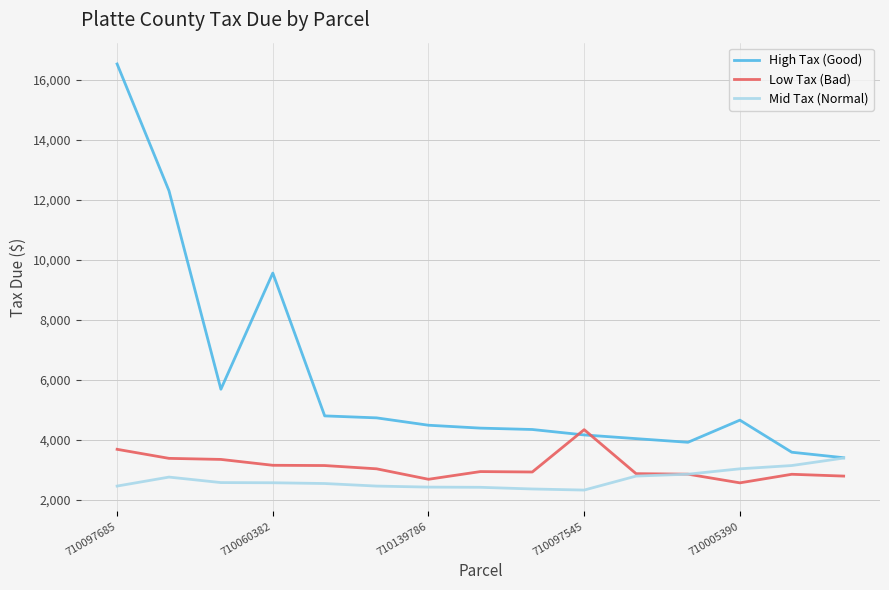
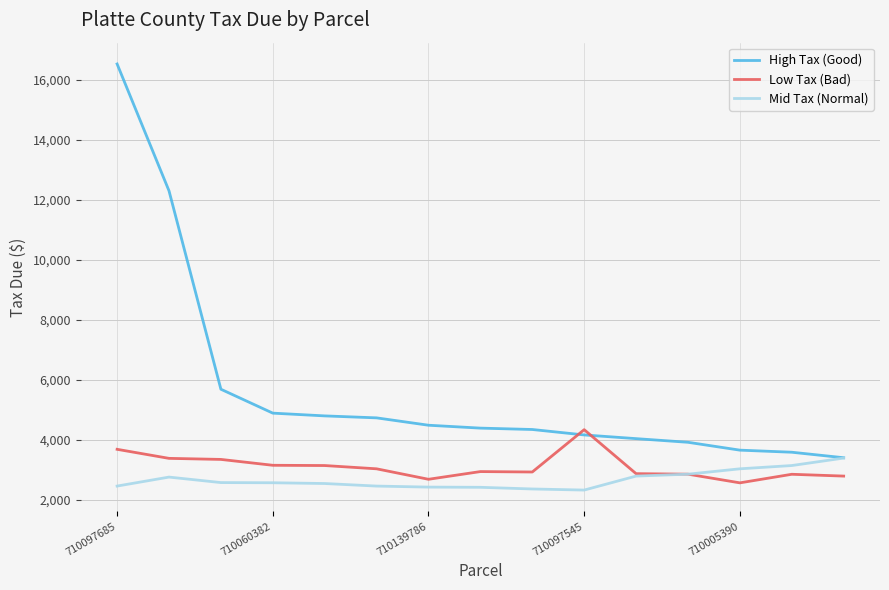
  {
    "High Tax (Good)": {
      "710097685": "16,500",
-     "710060382": "9,600",
+     "710060382": "4,900",
      "710139786": "4,500",
      "710097545": "4,200",
-     "710005390": "4,700"
+     "710005390": "3,700"
    },
    "Low Tax (Bad)": {
      "710097685": "3,700",
      "710060382": "3,200",
      "710139786": "2,700",
      "710097545": "4,300",
      "710005390": "2,600"
    },
    "Mid Tax (Normal)": {
      "710097685": "2,500",
      "710060382": "2,600",
      "710139786": "2,400",
      "710097545": "2,300",
      "710005390": "3,000"
    }
  }
